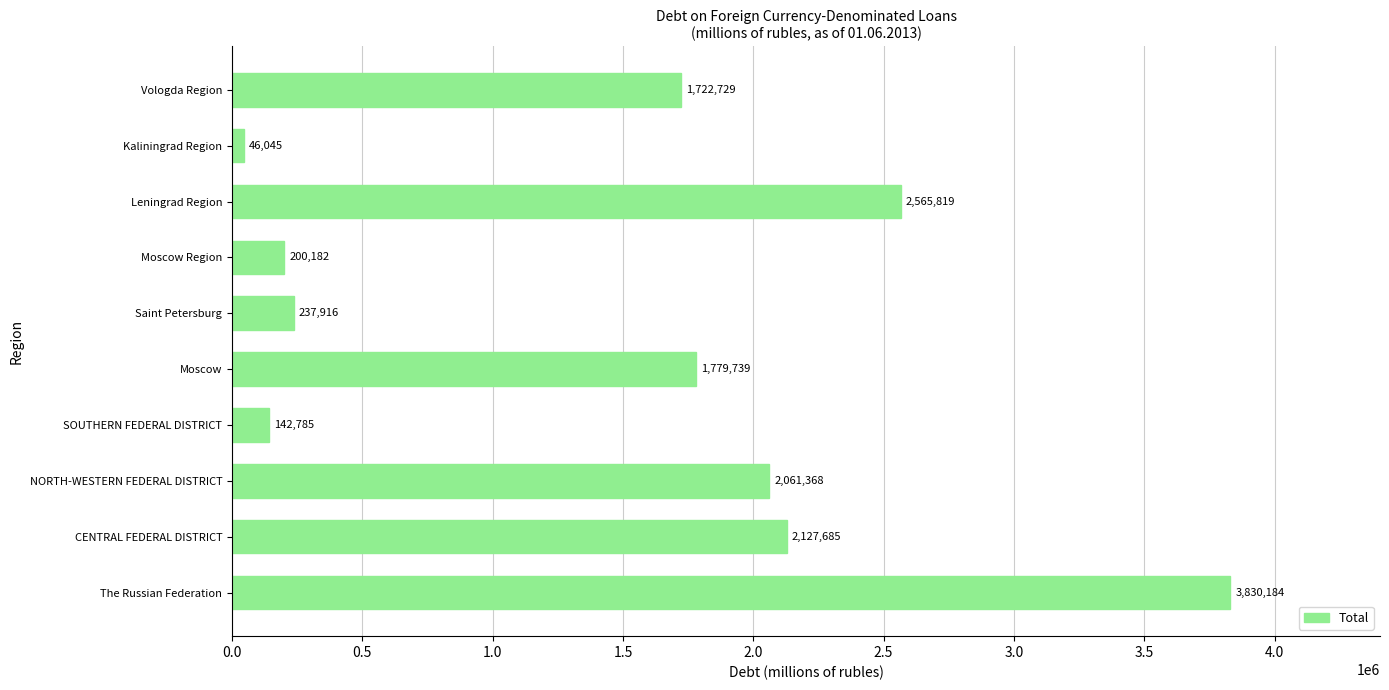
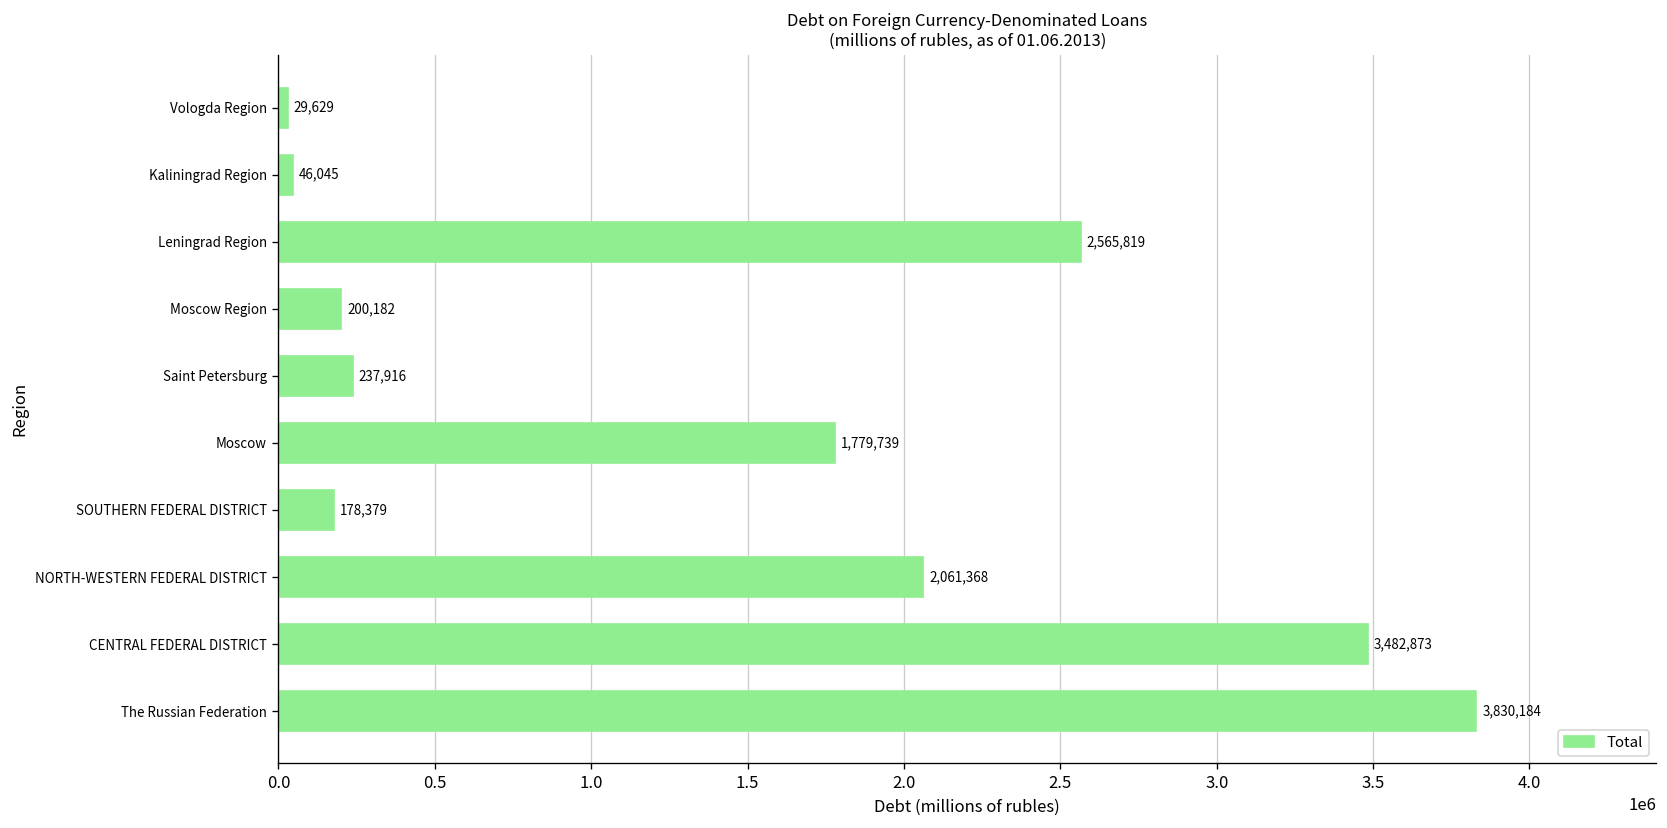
  {
-   "Vologda Region": "1,722,729",
+   "Vologda Region": "29,629",
    "Kaliningrad Region": "46,045",
    "Leningrad Region": "2,565,819",
    "Moscow Region": "200,182",
    "Saint Petersburg": "237,916",
    "Moscow": "1,779,739",
-   "SOUTHERN FEDERAL DISTRICT": "142,785",
+   "SOUTHERN FEDERAL DISTRICT": "178,379",
    "NORTH-WESTERN FEDERAL DISTRICT": "2,061,368",
-   "CENTRAL FEDERAL DISTRICT": "2,127,685",
+   "CENTRAL FEDERAL DISTRICT": "3,482,873",
    "The Russian Federation": "3,830,184"
  }
